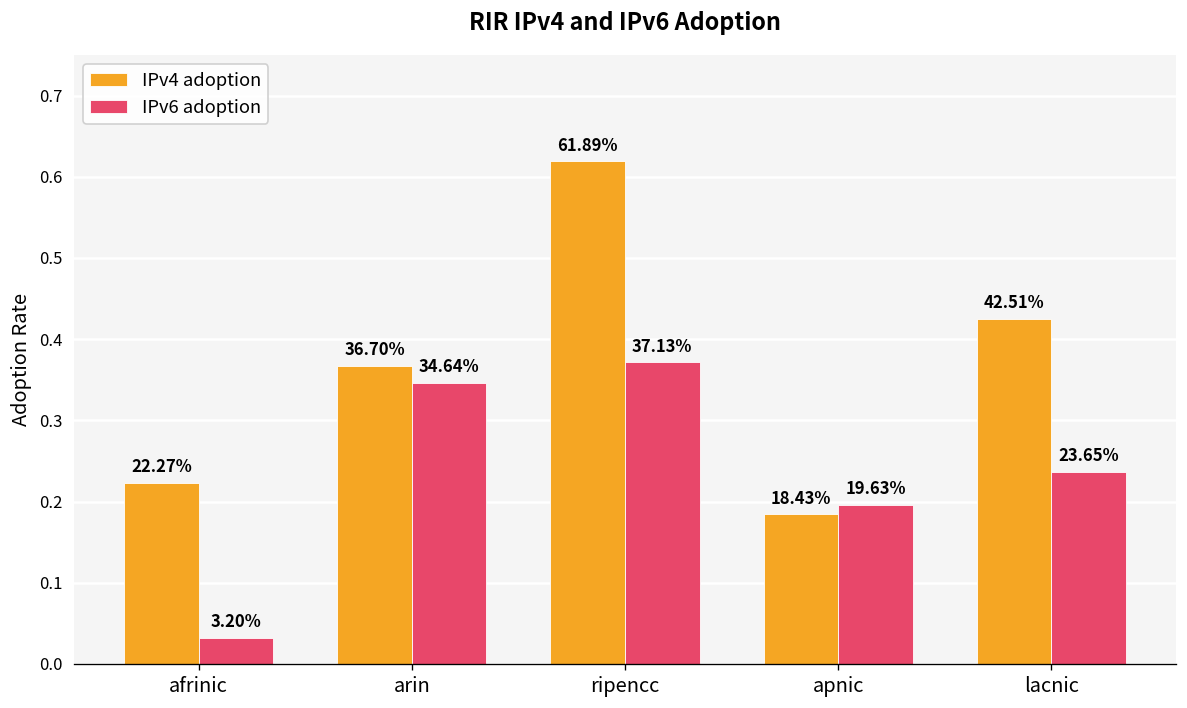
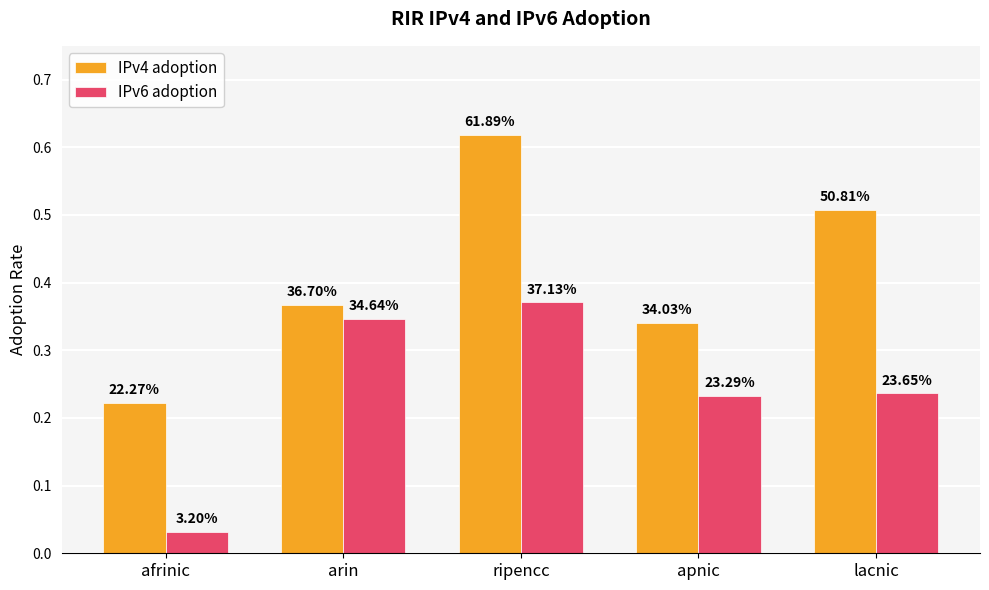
  {
    "IPv4 adoption": {
      "afrinic": "22.27%",
      "arin": "36.70%",
      "ripencc": "61.89%",
-     "apnic": "18.43%",
-     "lacnic": "42.51%"
+     "apnic": "34.03%",
+     "lacnic": "50.81%"
    },
    "IPv6 adoption": {
      "afrinic": "3.20%",
      "arin": "34.64%",
      "ripencc": "37.13%",
-     "apnic": "19.63%",
+     "apnic": "23.29%",
      "lacnic": "23.65%"
    }
  }
